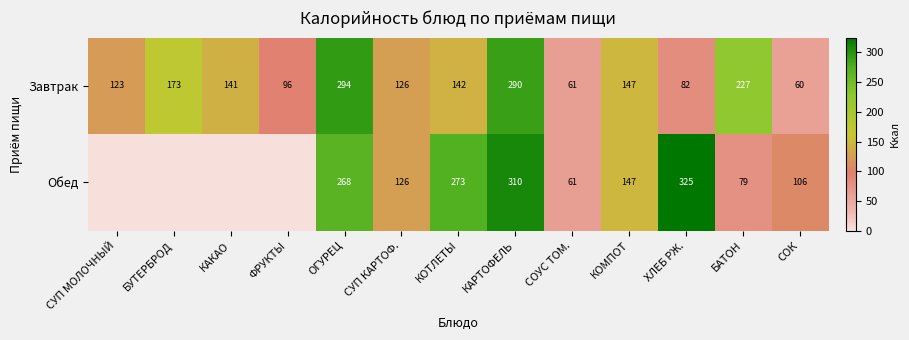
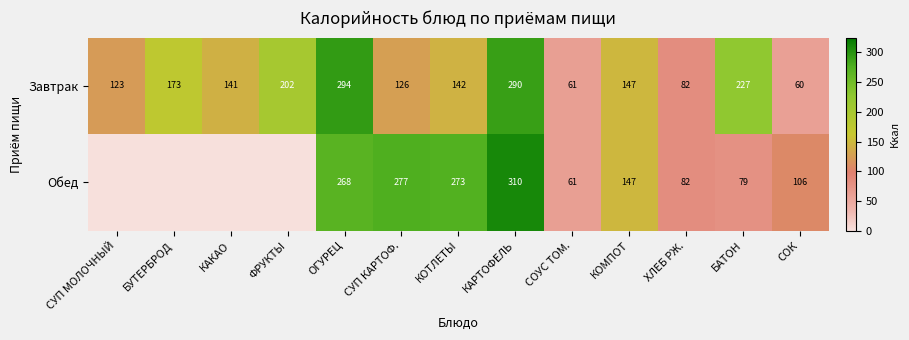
  {
    "Завтрак": {
      "СУП МОЛОЧНЫЙ": 123,
      "БУТЕРБРОД": 173,
      "КАКАО": 141,
-     "ФРУКТЫ": 96,
+     "ФРУКТЫ": 202,
      "ОГУРЕЦ": 294,
      "СУП КАРТОФ.": 126,
      "КОТЛЕТЫ": 142,
      "КАРТОФЕЛЬ": 290,
      "СОУС ТОМ.": 61,
      "КОМПОТ": 147,
      "ХЛЕБ РЖ.": 82,
      "БАТОН": 227,
      "СОК": 60
    },
    "Обед": {
      "ОГУРЕЦ": 268,
-     "СУП КАРТОФ.": 126,
+     "СУП КАРТОФ.": 277,
      "КОТЛЕТЫ": 273,
      "КАРТОФЕЛЬ": 310,
      "СОУС ТОМ.": 61,
      "КОМПОТ": 147,
-     "ХЛЕБ РЖ.": 325,
+     "ХЛЕБ РЖ.": 82,
      "БАТОН": 79,
      "СОК": 106
    }
  }
